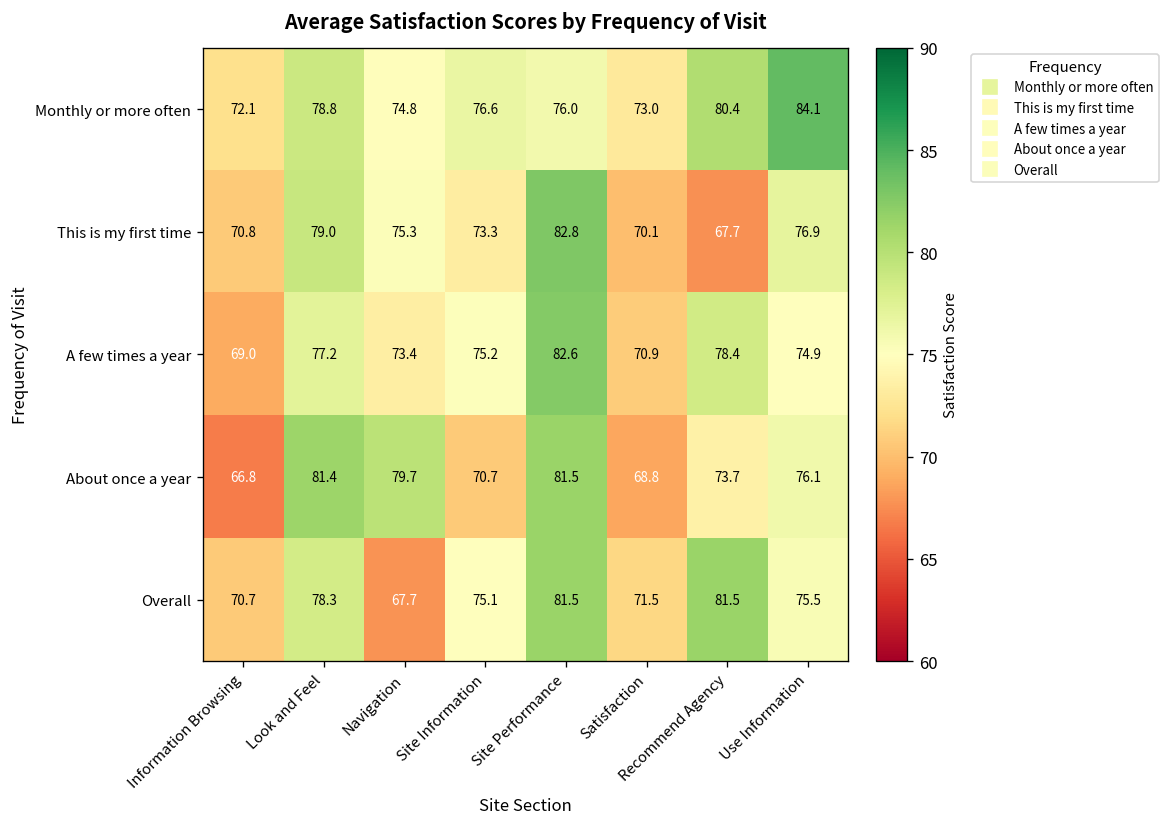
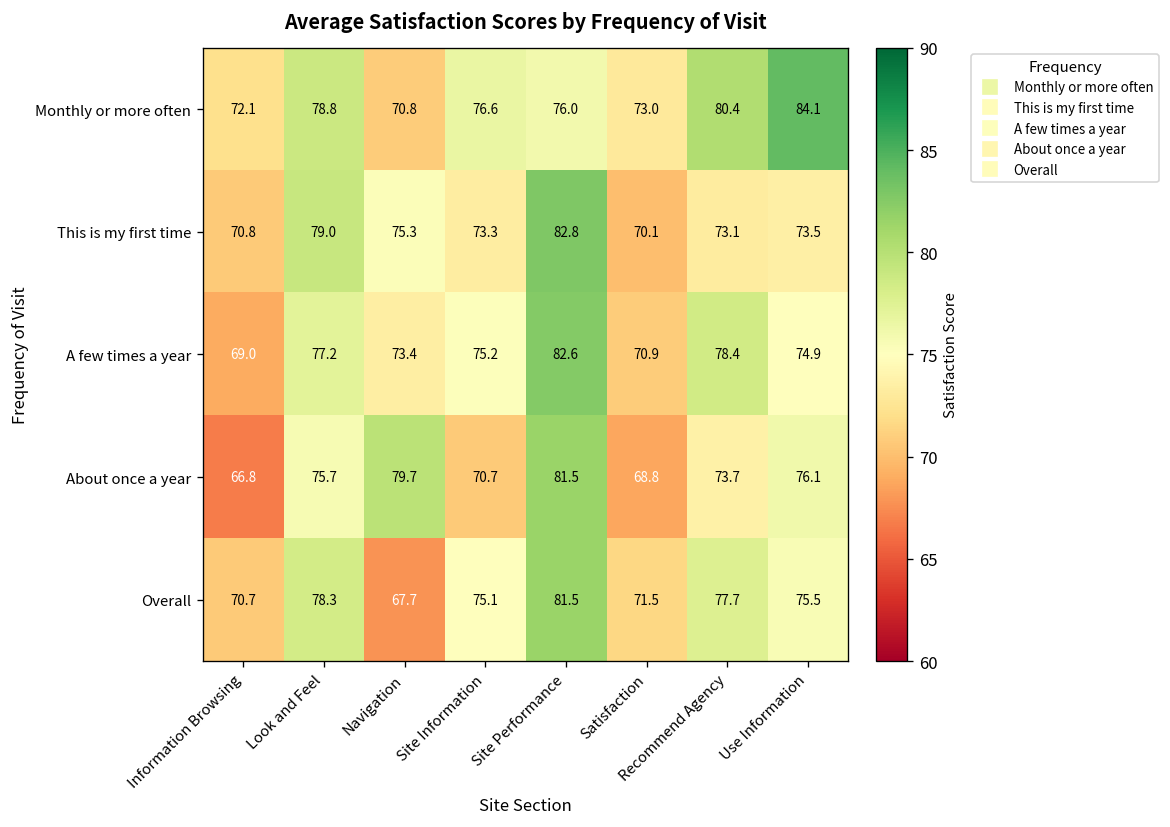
  {
    "Monthly or more often": {
      "Information Browsing": 72.1,
      "Look and Feel": 78.8,
-     "Navigation": 74.8,
+     "Navigation": 70.8,
      "Site Information": 76.6,
      "Site Performance": 76.0,
      "Satisfaction": 73.0,
      "Recommend Agency": 80.4,
      "Use Information": 84.1
    },
    "This is my first time": {
      "Information Browsing": 70.8,
      "Look and Feel": 79.0,
      "Navigation": 75.3,
      "Site Information": 73.3,
      "Site Performance": 82.8,
      "Satisfaction": 70.1,
-     "Recommend Agency": 67.7,
-     "Use Information": 76.9
+     "Recommend Agency": 73.1,
+     "Use Information": 73.5
    },
    "A few times a year": {
      "Information Browsing": 69.0,
      "Look and Feel": 77.2,
      "Navigation": 73.4,
      "Site Information": 75.2,
      "Site Performance": 82.6,
      "Satisfaction": 70.9,
      "Recommend Agency": 78.4,
      "Use Information": 74.9
    },
    "About once a year": {
      "Information Browsing": 66.8,
-     "Look and Feel": 81.4,
+     "Look and Feel": 75.7,
      "Navigation": 79.7,
      "Site Information": 70.7,
      "Site Performance": 81.5,
      "Satisfaction": 68.8,
      "Recommend Agency": 73.7,
      "Use Information": 76.1
    },
    "Overall": {
      "Information Browsing": 70.7,
      "Look and Feel": 78.3,
      "Navigation": 67.7,
      "Site Information": 75.1,
      "Site Performance": 81.5,
      "Satisfaction": 71.5,
-     "Recommend Agency": 81.5,
+     "Recommend Agency": 77.7,
      "Use Information": 75.5
    }
  }
